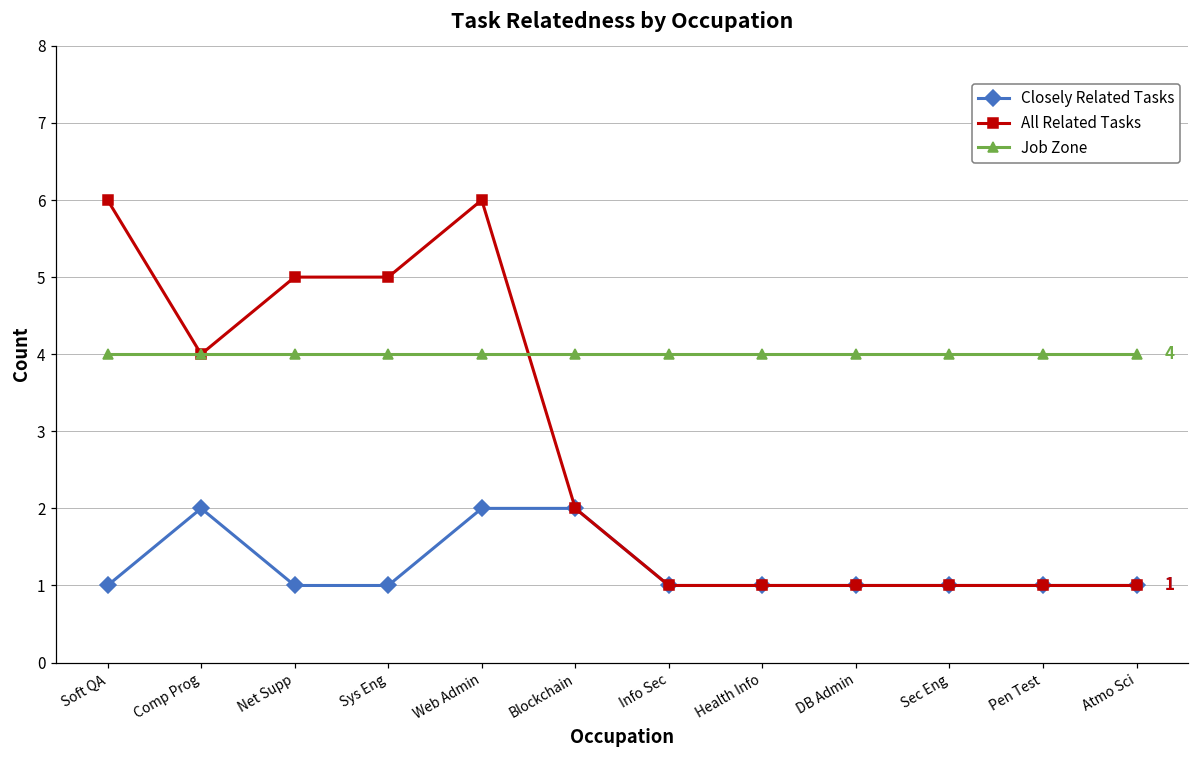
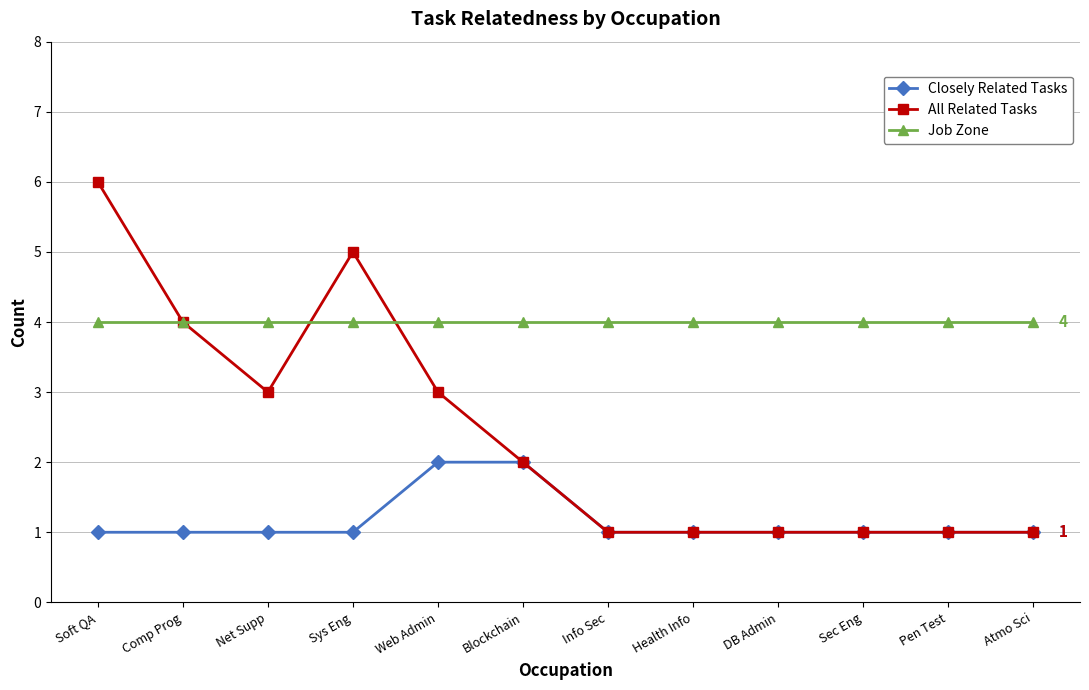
  {
    "Closely Related Tasks": {
      "Soft QA": 1,
-     "Comp Prog": 2,
+     "Comp Prog": 1,
      "Net Supp": 1,
      "Sys Eng": 1,
      "Web Admin": 2
    },
    "All Related Tasks": {
      "Soft QA": 6,
-     "Net Supp": 5,
+     "Net Supp": 3,
      "Sys Eng": 5,
-     "Web Admin": 6
+     "Web Admin": 3
    },
    "Job Zone": {
      "Soft QA": 4,
      "Net Supp": 4,
      "Sys Eng": 4,
      "Web Admin": 4,
      "Blockchain": 4,
      "Info Sec": 4,
      "Health Info": 4,
      "DB Admin": 4,
      "Sec Eng": 4,
      "Pen Test": 4
    }
  }
